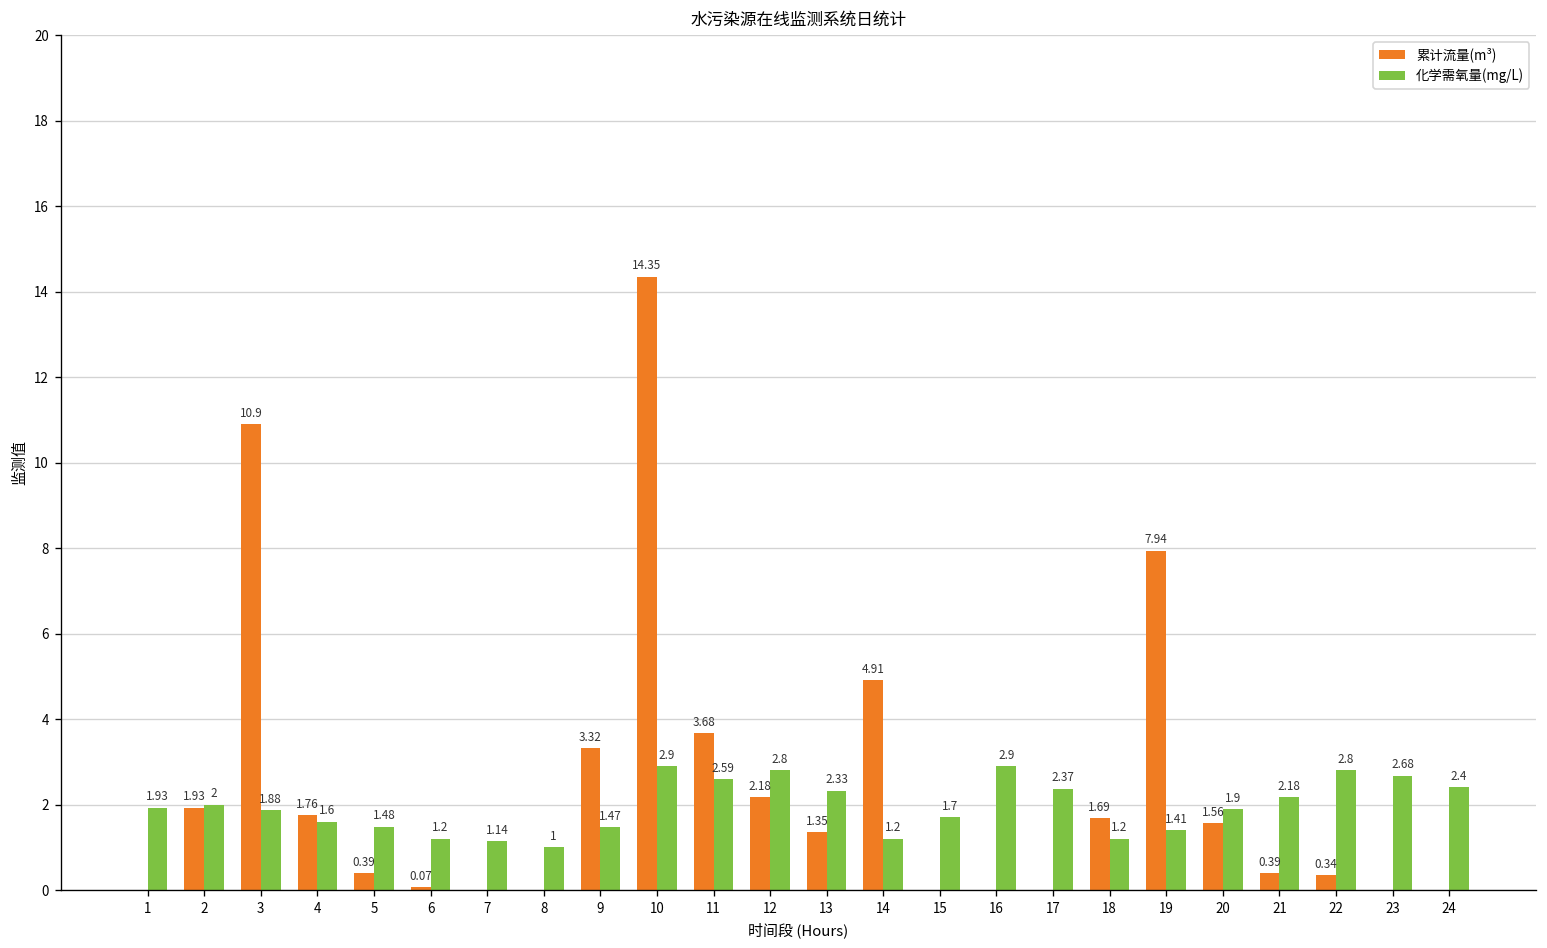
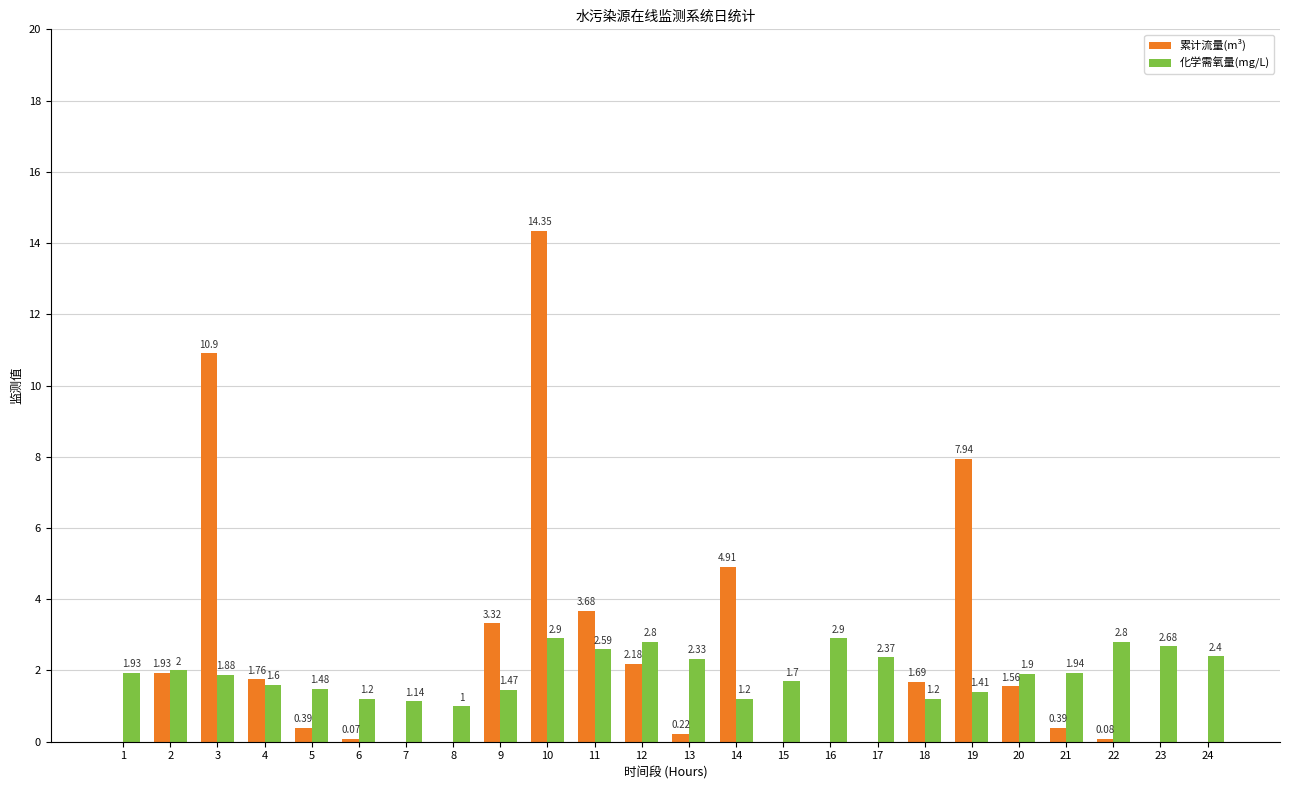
  {
    "累计流量(m³)": {
      "2": 1.93,
      "3": 10.9,
      "4": 1.76,
      "5": 0.39,
      "6": 0.07,
      "9": 3.32,
      "10": 14.35,
      "11": 3.68,
      "12": 2.18,
-     "13": 1.35,
+     "13": 0.22,
      "14": 4.91,
      "18": 1.69,
      "19": 7.94,
      "20": 1.56,
      "21": 0.39,
-     "22": 0.34
+     "22": 0.08
    },
    "化学需氧量(mg/L)": {
      "1": 1.93,
      "2": 2,
      "3": 1.88,
      "4": 1.6,
      "5": 1.48,
      "6": 1.2,
      "7": 1.14,
      "8": 1,
      "9": 1.47,
      "10": 2.9,
      "11": 2.59,
      "12": 2.8,
      "13": 2.33,
      "14": 1.2,
      "15": 1.7,
      "16": 2.9,
      "17": 2.37,
      "18": 1.2,
      "19": 1.41,
      "20": 1.9,
-     "21": 2.18,
+     "21": 1.94,
      "22": 2.8,
      "23": 2.68,
      "24": 2.4
    }
  }
